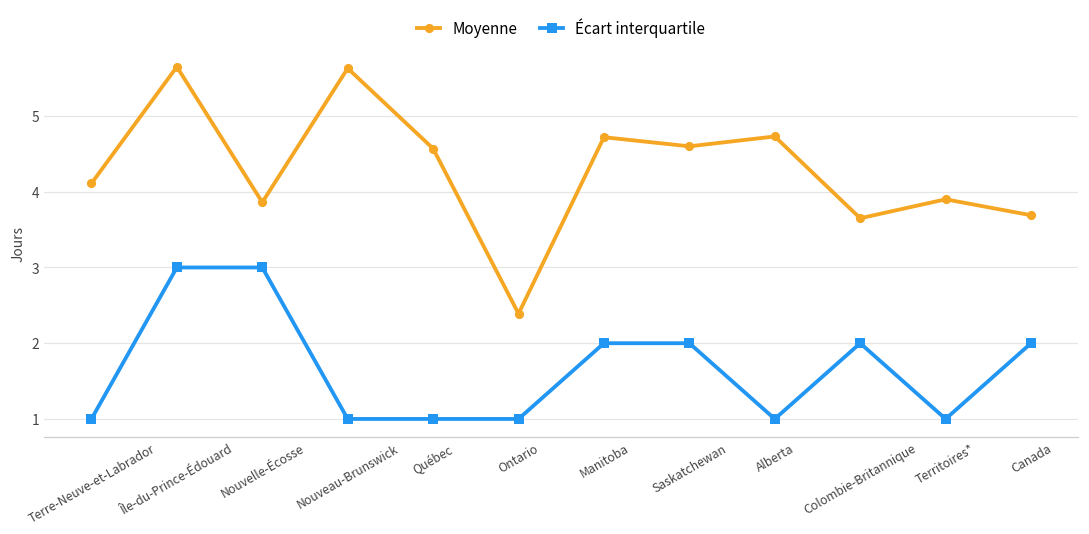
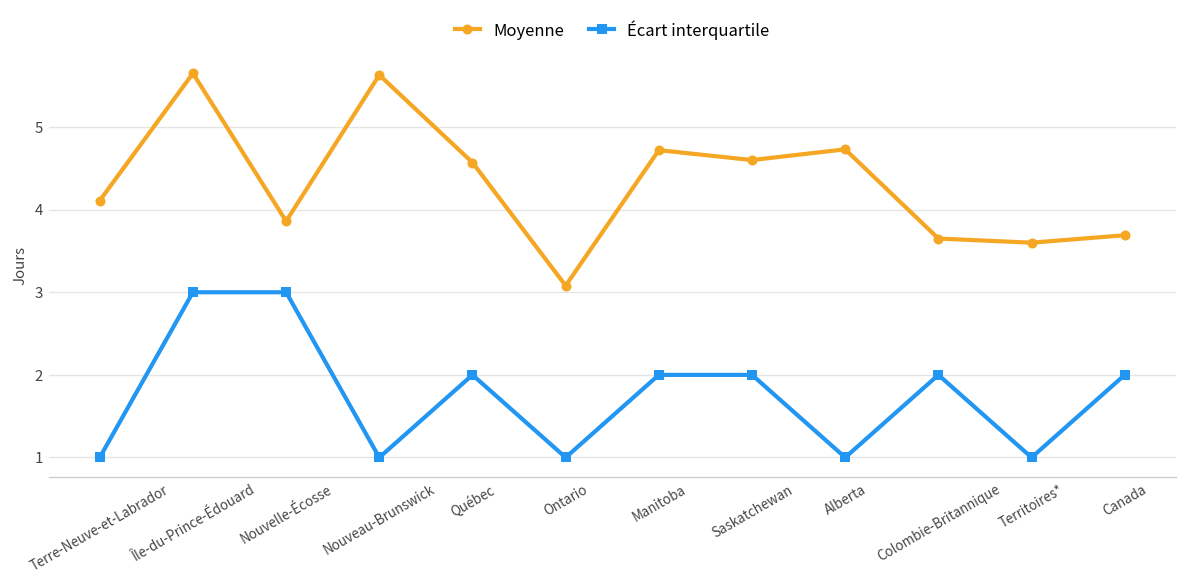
  {
    "Moyenne": {
      "Terre-Neuve-et-Labrador": 4.1,
      "Île-du-Prince-Édouard": 5.7,
      "Nouvelle-Écosse": 3.9,
      "Nouveau-Brunswick": 5.6,
      "Québec": 4.6,
-     "Ontario": 2.4,
+     "Ontario": 3.1,
      "Manitoba": 4.7,
      "Saskatchewan": 4.6,
      "Alberta": 4.7,
      "Colombie-Britannique": 3.7,
-     "Territoires*": 3.9,
+     "Territoires*": 3.6,
      "Canada": 3.7
    },
    "Écart interquartile": {
      "Terre-Neuve-et-Labrador": 1,
      "Île-du-Prince-Édouard": 3,
      "Nouvelle-Écosse": 3,
      "Nouveau-Brunswick": 1,
-     "Québec": 1,
+     "Québec": 2,
      "Ontario": 1,
      "Manitoba": 2,
      "Saskatchewan": 2,
      "Alberta": 1,
      "Colombie-Britannique": 2,
      "Territoires*": 1,
      "Canada": 2
    }
  }
